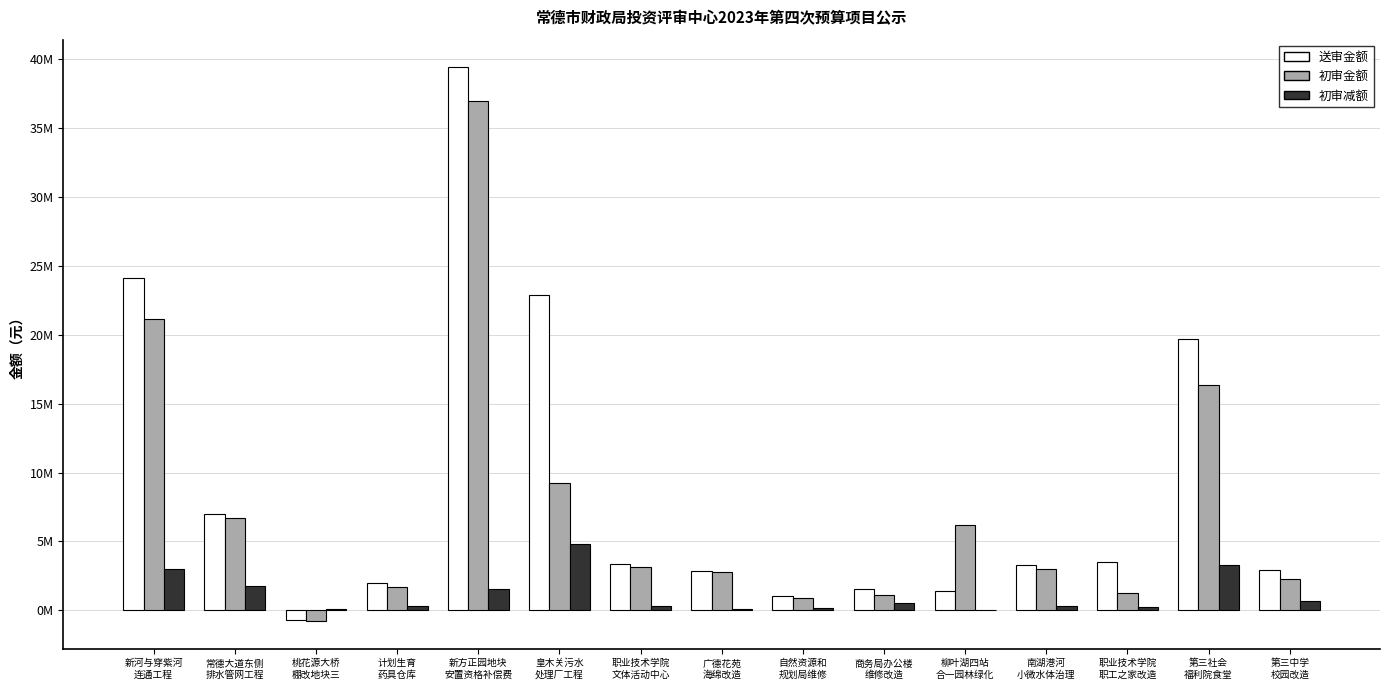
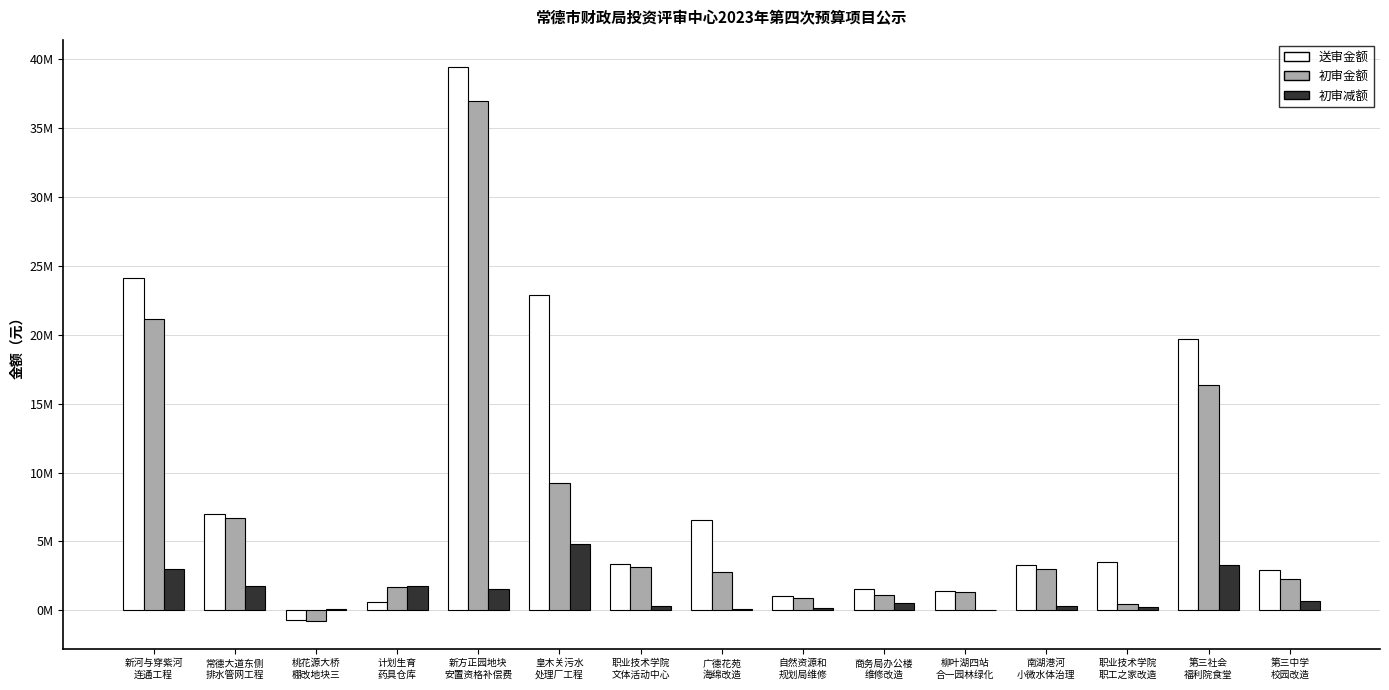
  {
    "送审金额": {
      "新河与穿紫河 连通工程": 24100000,
      "常德大道东侧 排水管网工程": 7000000,
      "桃花源大桥 棚改地块三": -700000,
-     "计划生育 药具仓库": 2000000,
+     "计划生育 药具仓库": 600000,
      "新方正园地块 安置资格补偿费": 39400000,
      "皇木关污水 处理厂工程": 22900000,
      "职业技术学院 文体活动中心": 3400000,
-     "广德花苑 海绵改造": 2900000,
+     "广德花苑 海绵改造": 6600000,
      "自然资源和 规划局维修": 1000000,
      "商务局办公楼 维修改造": 1600000,
      "柳叶湖四站 合一园林绿化": 1400000,
      "南湖港河 小微水体治理": 3300000,
      "职业技术学院 职工之家改造": 3500000,
      "第三社会 福利院食堂": 19700000,
      "第三中学 校园改造": 2900000
    },
    "初审金额": {
      "新河与穿紫河 连通工程": 21100000,
      "常德大道东侧 排水管网工程": 6700000,
      "桃花源大桥 棚改地块三": -800000,
      "计划生育 药具仓库": 1700000,
      "新方正园地块 安置资格补偿费": 37000000,
      "皇木关污水 处理厂工程": 9300000,
      "职业技术学院 文体活动中心": 3100000,
      "广德花苑 海绵改造": 2800000,
      "自然资源和 规划局维修": 900000,
      "商务局办公楼 维修改造": 1100000,
-     "柳叶湖四站 合一园林绿化": 6200000,
+     "柳叶湖四站 合一园林绿化": 1300000,
      "南湖港河 小微水体治理": 3000000,
-     "职业技术学院 职工之家改造": 1300000,
+     "职业技术学院 职工之家改造": 400000,
      "第三社会 福利院食堂": 16400000,
      "第三中学 校园改造": 2300000
    },
    "初审减额": {
      "新河与穿紫河 连通工程": 3000000,
      "常德大道东侧 排水管网工程": 1700000,
-     "计划生育 药具仓库": 300000,
+     "计划生育 药具仓库": 1800000,
      "新方正园地块 安置资格补偿费": 1500000,
      "皇木关污水 处理厂工程": 4800000,
      "职业技术学院 文体活动中心": 300000,
      "商务局办公楼 维修改造": 500000,
      "南湖港河 小微水体治理": 300000,
      "职业技术学院 职工之家改造": 200000,
      "第三社会 福利院食堂": 3300000,
      "第三中学 校园改造": 600000
    }
  }
